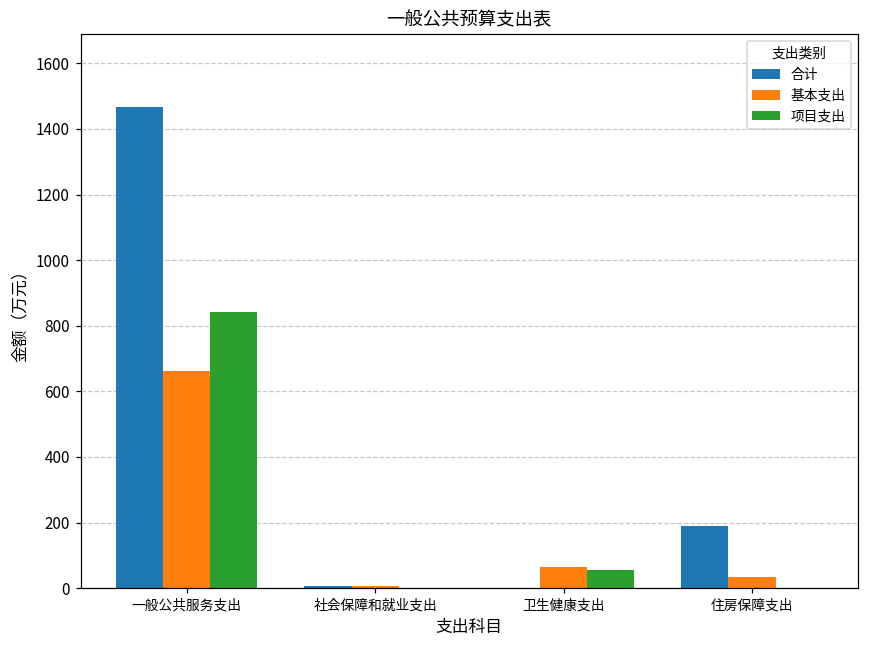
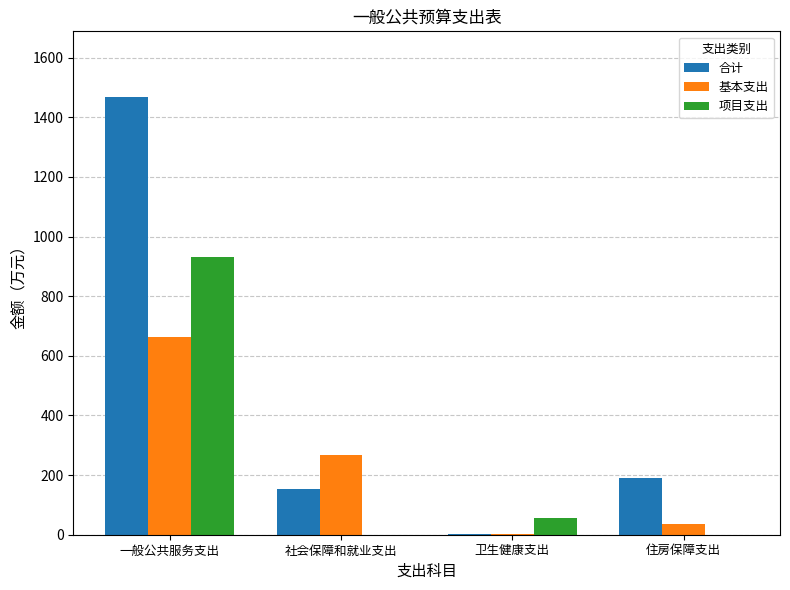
  {
    "合计": {
      "一般公共服务支出": 1470,
-     "社会保障和就业支出": 10,
+     "社会保障和就业支出": 150,
      "住房保障支出": 190
    },
    "基本支出": {
      "一般公共服务支出": 660,
-     "社会保障和就业支出": 10,
-     "卫生健康支出": 60,
+     "社会保障和就业支出": 270,
+     "卫生健康支出": 0,
      "住房保障支出": 40
    },
    "项目支出": {
-     "一般公共服务支出": 840,
+     "一般公共服务支出": 930,
      "社会保障和就业支出": 0,
      "卫生健康支出": 60,
      "住房保障支出": 0
    }
  }
